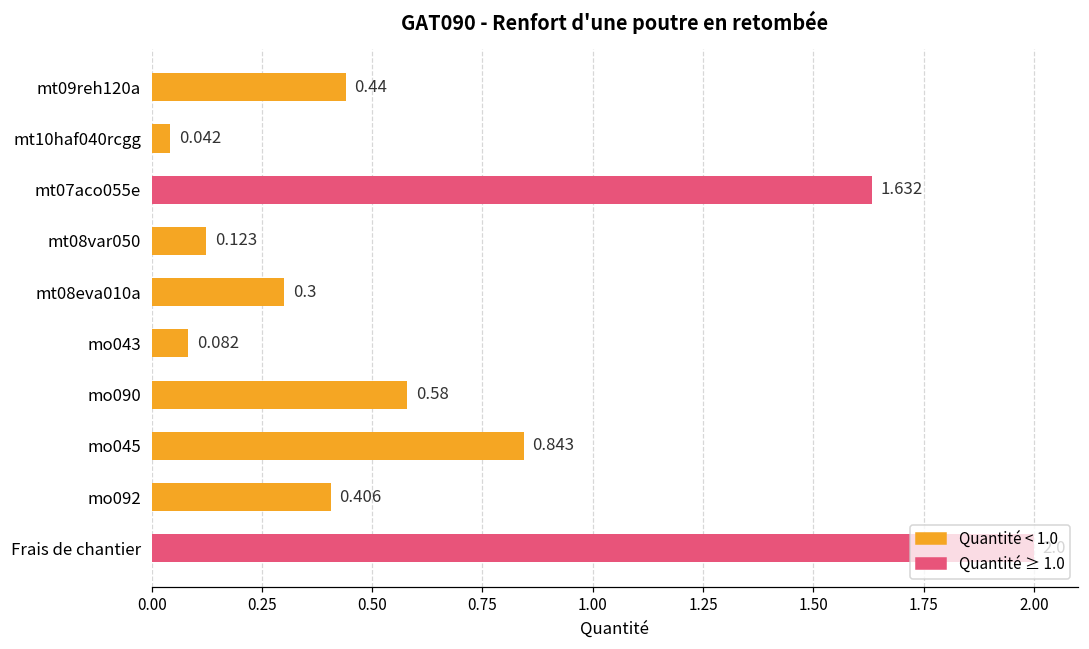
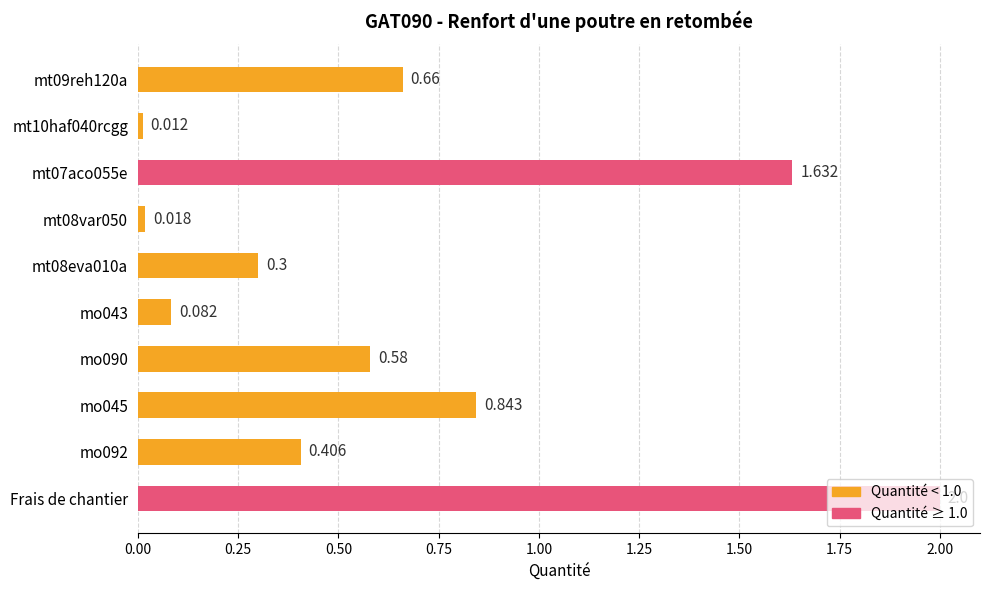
  {
-   "mt09reh120a": 0.44,
-   "mt10haf040rcgg": 0.042,
+   "mt09reh120a": 0.66,
+   "mt10haf040rcgg": 0.012,
    "mt07aco055e": 1.632,
-   "mt08var050": 0.123,
+   "mt08var050": 0.018,
    "mt08eva010a": 0.3,
    "mo043": 0.082,
    "mo090": 0.58,
    "mo045": 0.843,
    "mo092": 0.406
  }
